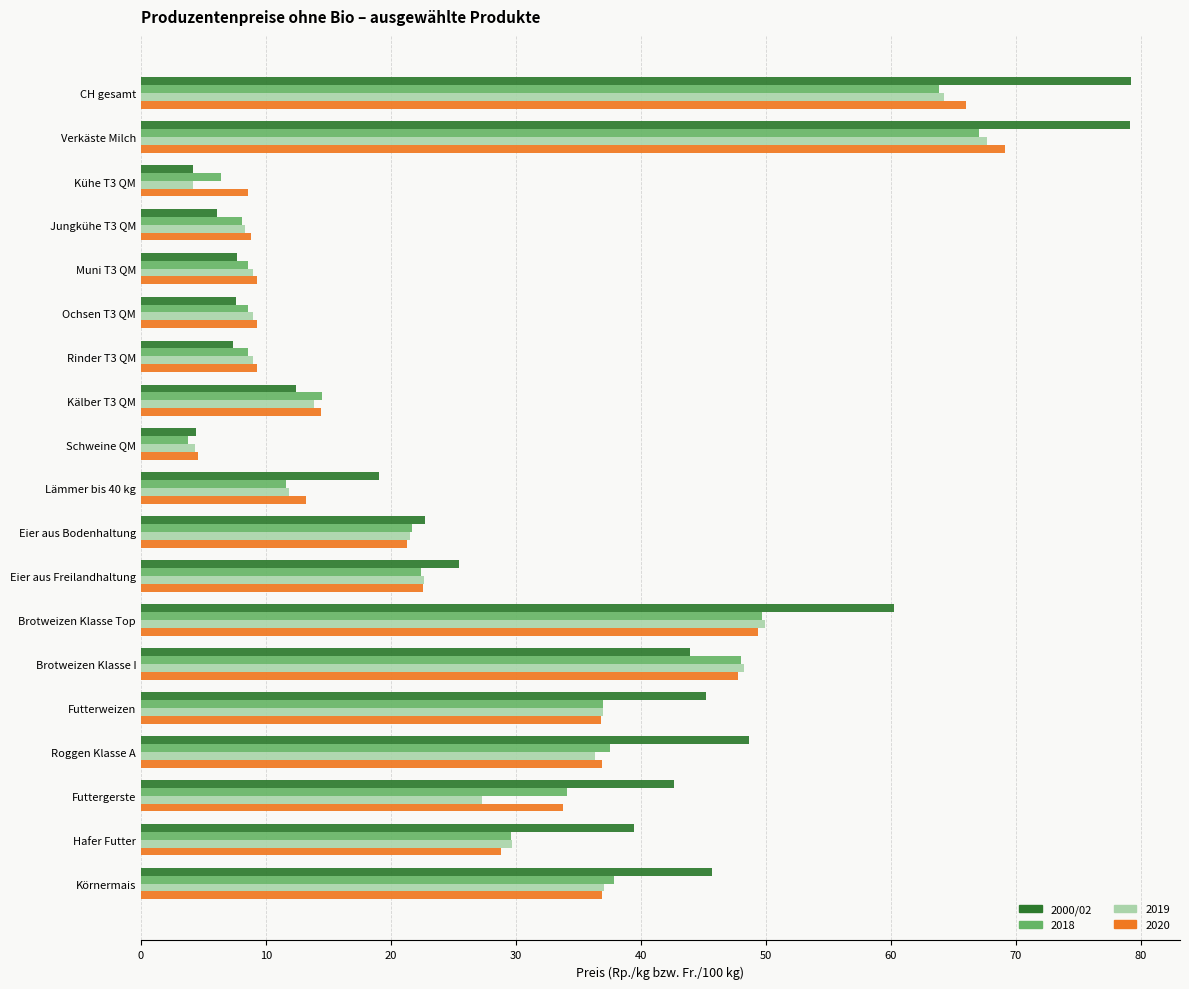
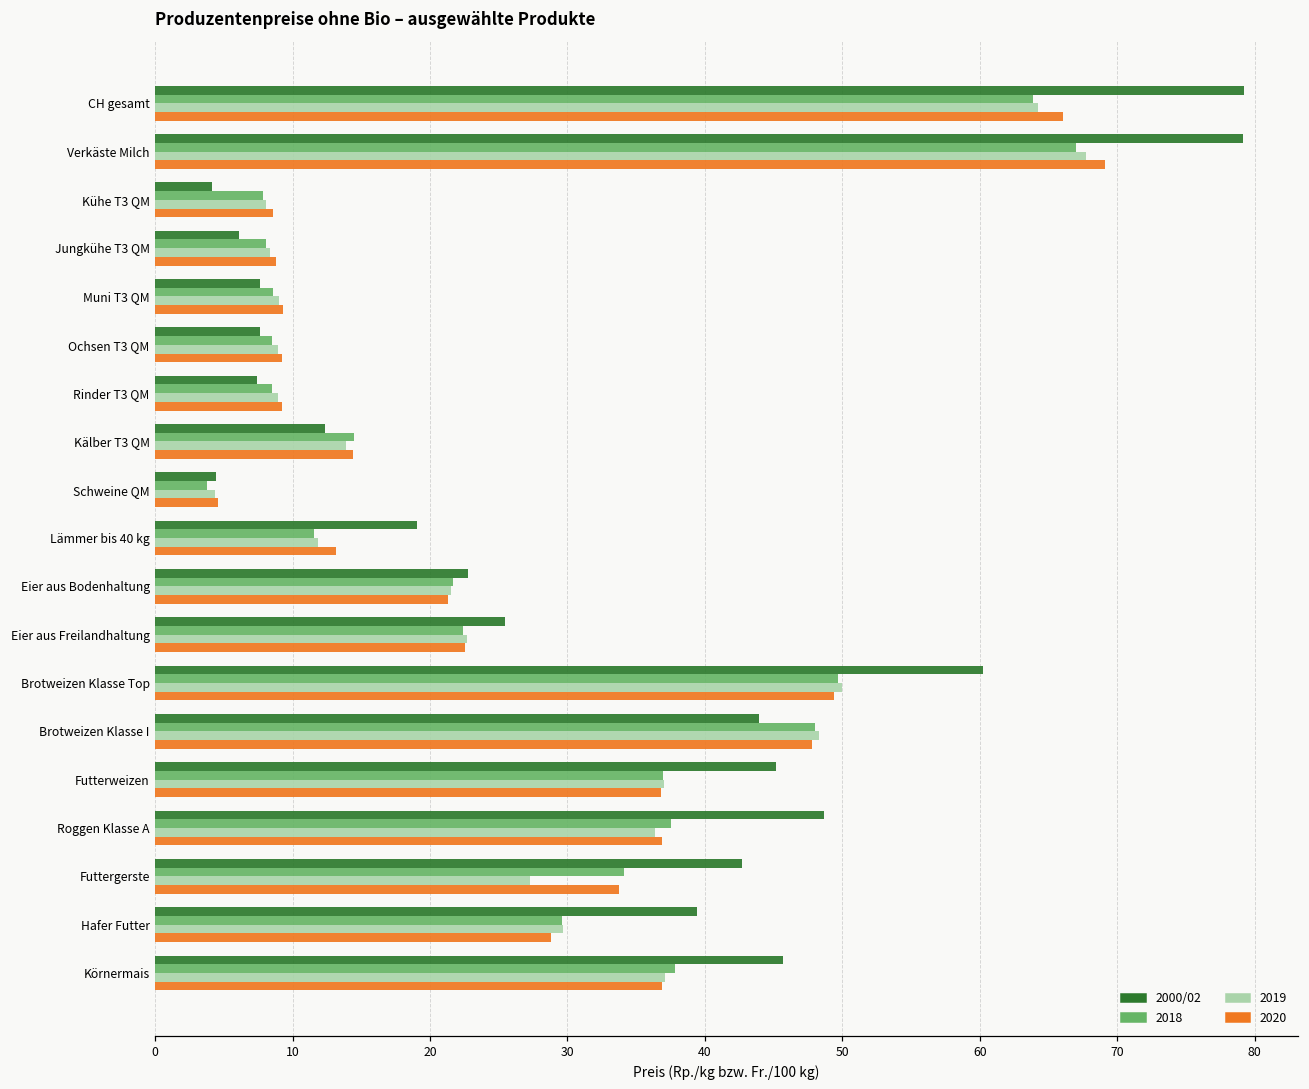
  {
    "2000/02": {
      "CH gesamt": 79.2,
      "Verkäste Milch": 79.1,
      "Kühe T3 QM": 4.2,
      "Jungkühe T3 QM": 6.1,
      "Muni T3 QM": 7.7,
      "Ochsen T3 QM": 7.6,
      "Rinder T3 QM": 7.4,
      "Kälber T3 QM": 12.4,
      "Schweine QM": 4.4,
      "Lämmer bis 40 kg": 19.1,
      "Eier aus Bodenhaltung": 22.8,
      "Eier aus Freilandhaltung": 25.5,
      "Brotweizen Klasse Top": 60.2,
      "Brotweizen Klasse I": 43.9,
      "Futterweizen": 45.2,
      "Roggen Klasse A": 48.7,
      "Futtergerste": 42.7,
      "Hafer Futter": 39.5,
      "Körnermais": 45.7
    },
    "2018": {
      "CH gesamt": 63.9,
      "Verkäste Milch": 67.0,
-     "Kühe T3 QM": 6.4,
+     "Kühe T3 QM": 7.8,
      "Jungkühe T3 QM": 8.1,
      "Muni T3 QM": 8.6,
      "Ochsen T3 QM": 8.5,
      "Rinder T3 QM": 8.5,
      "Kälber T3 QM": 14.5,
      "Schweine QM": 3.8,
      "Lämmer bis 40 kg": 11.6,
      "Eier aus Bodenhaltung": 21.7,
      "Eier aus Freilandhaltung": 22.4,
      "Brotweizen Klasse Top": 49.7,
      "Brotweizen Klasse I": 48.0,
      "Futterweizen": 37.0,
      "Roggen Klasse A": 37.5,
      "Futtergerste": 34.1,
      "Hafer Futter": 29.6,
      "Körnermais": 37.8
    },
    "2019": {
      "CH gesamt": 64.2,
      "Verkäste Milch": 67.7,
-     "Kühe T3 QM": 4.1,
+     "Kühe T3 QM": 8.1,
      "Jungkühe T3 QM": 8.4,
      "Muni T3 QM": 9.0,
      "Ochsen T3 QM": 9.0,
      "Rinder T3 QM": 8.9,
      "Kälber T3 QM": 13.9,
      "Schweine QM": 4.4,
      "Lämmer bis 40 kg": 11.9,
      "Eier aus Bodenhaltung": 21.6,
      "Eier aus Freilandhaltung": 22.7,
      "Brotweizen Klasse Top": 50.0,
      "Brotweizen Klasse I": 48.3,
      "Futterweizen": 37.0,
      "Roggen Klasse A": 36.4,
      "Futtergerste": 27.3,
      "Hafer Futter": 29.7,
      "Körnermais": 37.1
    },
    "2020": {
      "CH gesamt": 66.0,
      "Verkäste Milch": 69.1,
      "Kühe T3 QM": 8.6,
      "Jungkühe T3 QM": 8.8,
      "Muni T3 QM": 9.3,
      "Ochsen T3 QM": 9.3,
      "Rinder T3 QM": 9.3,
      "Kälber T3 QM": 14.4,
      "Schweine QM": 4.6,
      "Lämmer bis 40 kg": 13.2,
      "Eier aus Bodenhaltung": 21.3,
      "Eier aus Freilandhaltung": 22.6,
      "Brotweizen Klasse Top": 49.4,
      "Brotweizen Klasse I": 47.8,
      "Futterweizen": 36.8,
      "Roggen Klasse A": 36.9,
      "Futtergerste": 33.8,
      "Hafer Futter": 28.8,
      "Körnermais": 36.9
    }
  }
